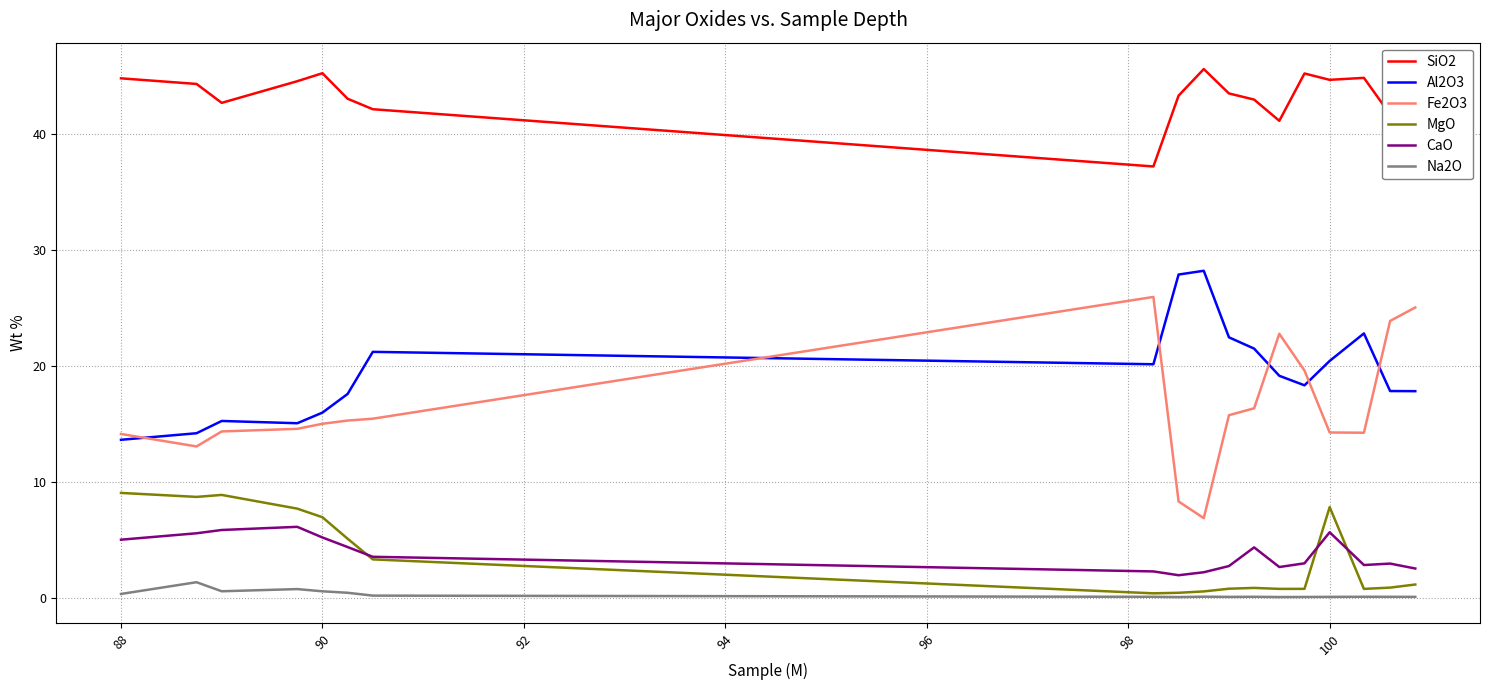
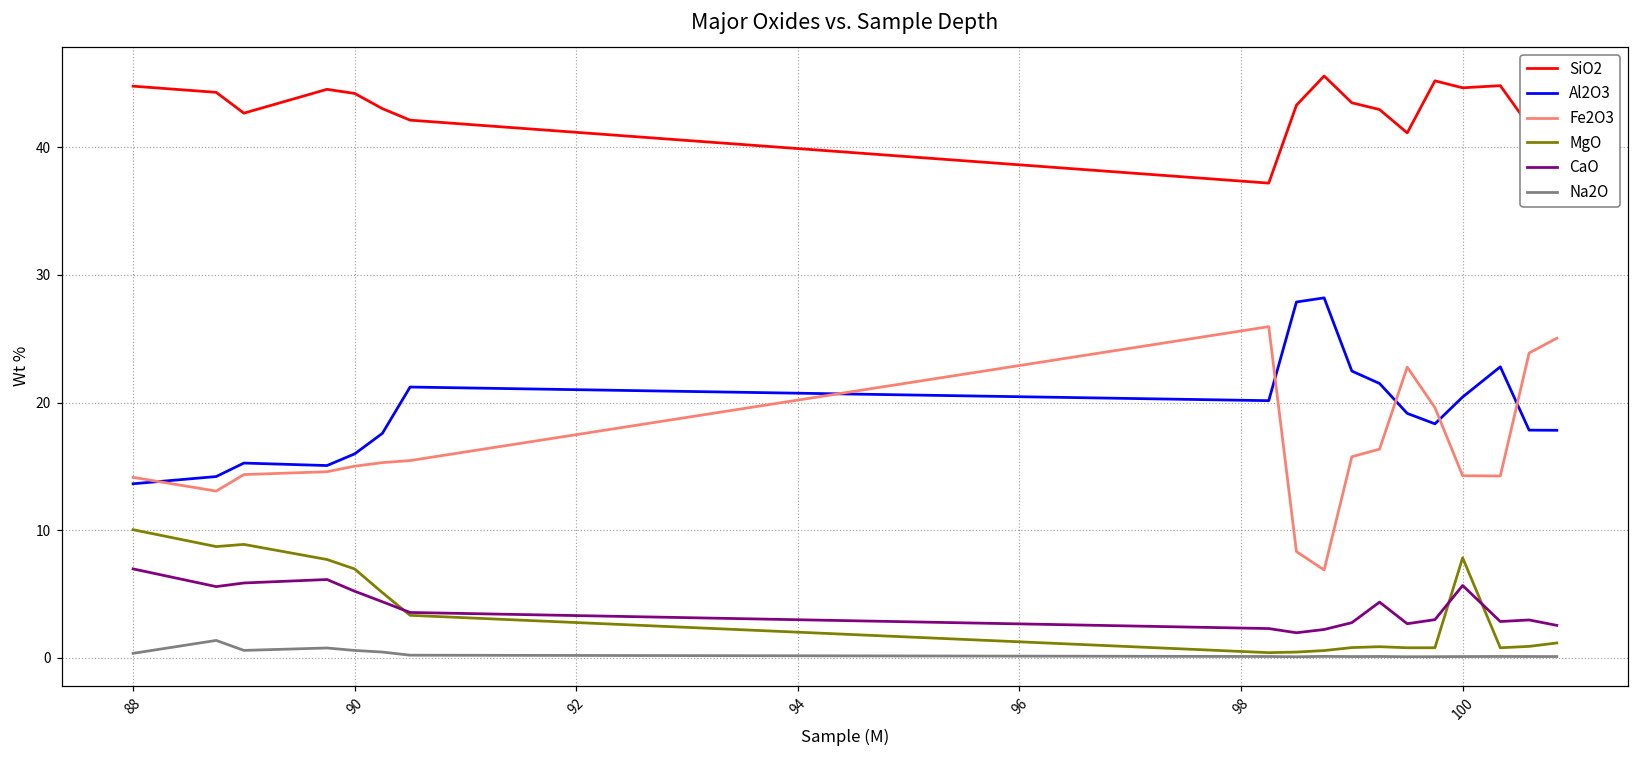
  {
    "SiO2": {
      "88": 44.8,
-     "90": 45.2,
+     "90": 44.2,
      "100": 44.7
    },
    "Al2O3": {
      "88": 13.6,
      "90": 16.0,
      "100": 20.4
    },
    "Fe2O3": {
      "88": 14.1,
      "90": 15.0,
      "100": 14.3
    },
    "MgO": {
-     "88": 9.1,
+     "88": 10.0,
      "90": 7.0,
      "100": 7.8
    },
    "CaO": {
-     "88": 5.0,
+     "88": 7.0,
      "90": 5.2,
      "100": 5.7
    },
    "Na2O": {
      "88": 0.4,
      "90": 0.6,
      "100": 0.1
    }
  }
